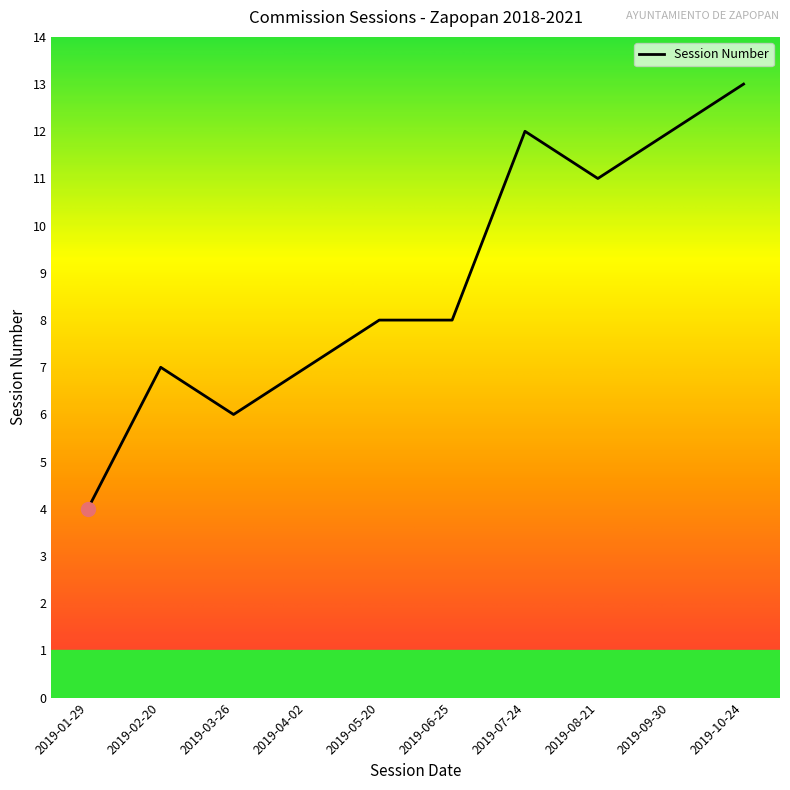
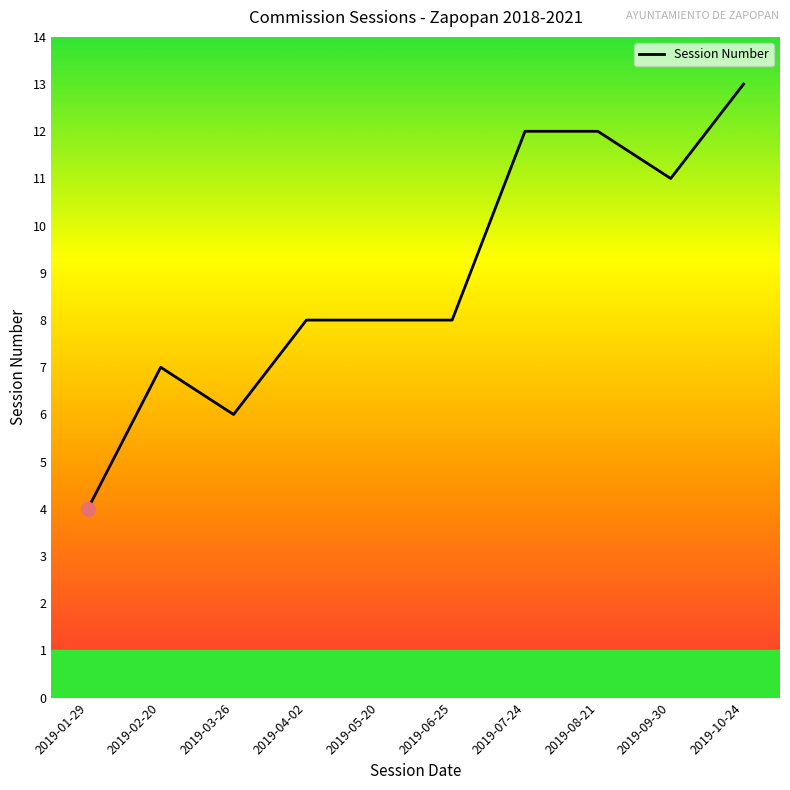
  {
    "Session Number": {
      "2019-02-20": 7,
      "2019-03-26": 6,
-     "2019-04-02": 7,
+     "2019-04-02": 8,
      "2019-05-20": 8,
      "2019-06-25": 8,
      "2019-07-24": 12,
-     "2019-08-21": 11,
-     "2019-09-30": 12,
+     "2019-08-21": 12,
+     "2019-09-30": 11,
      "2019-10-24": 13
    }
  }
